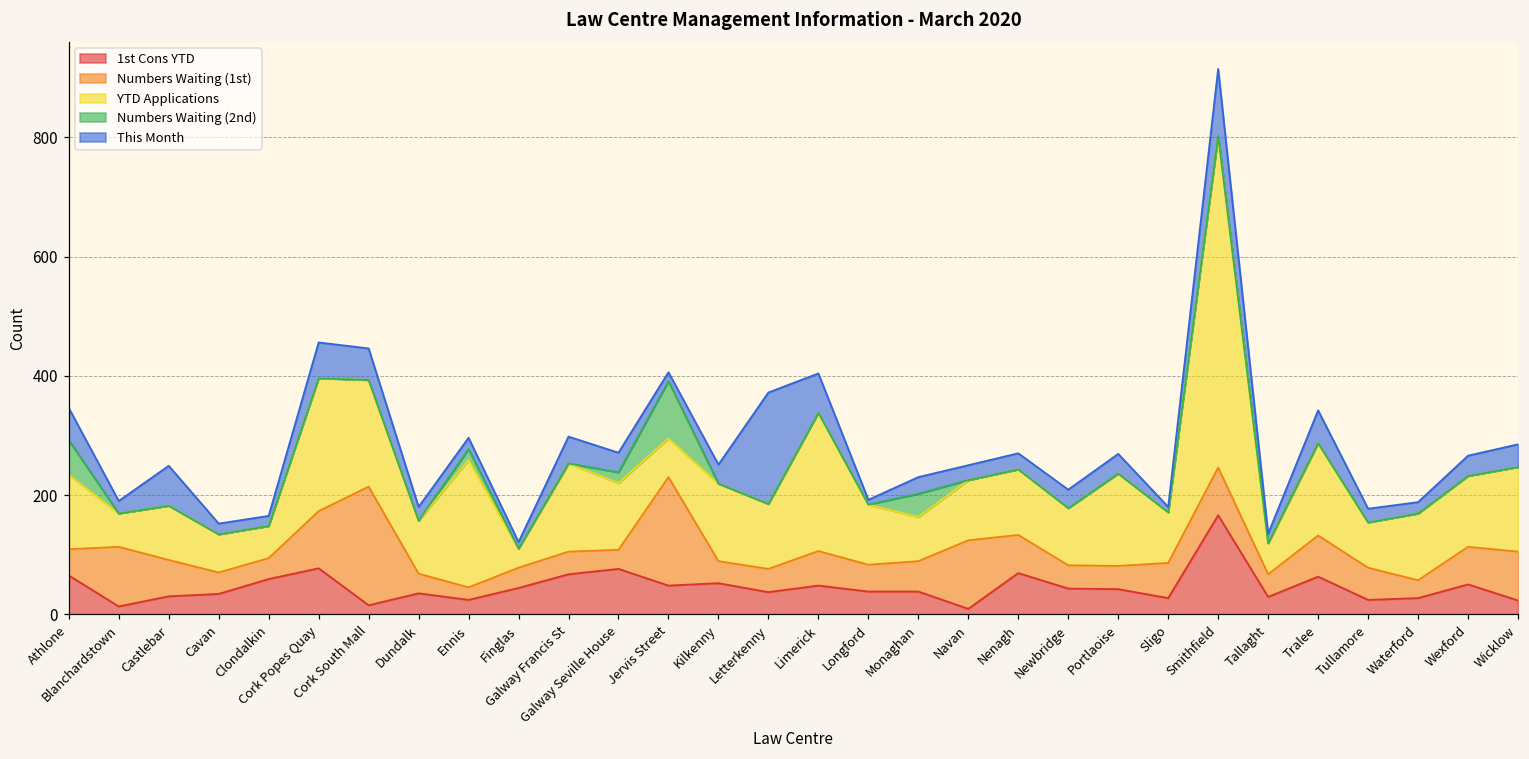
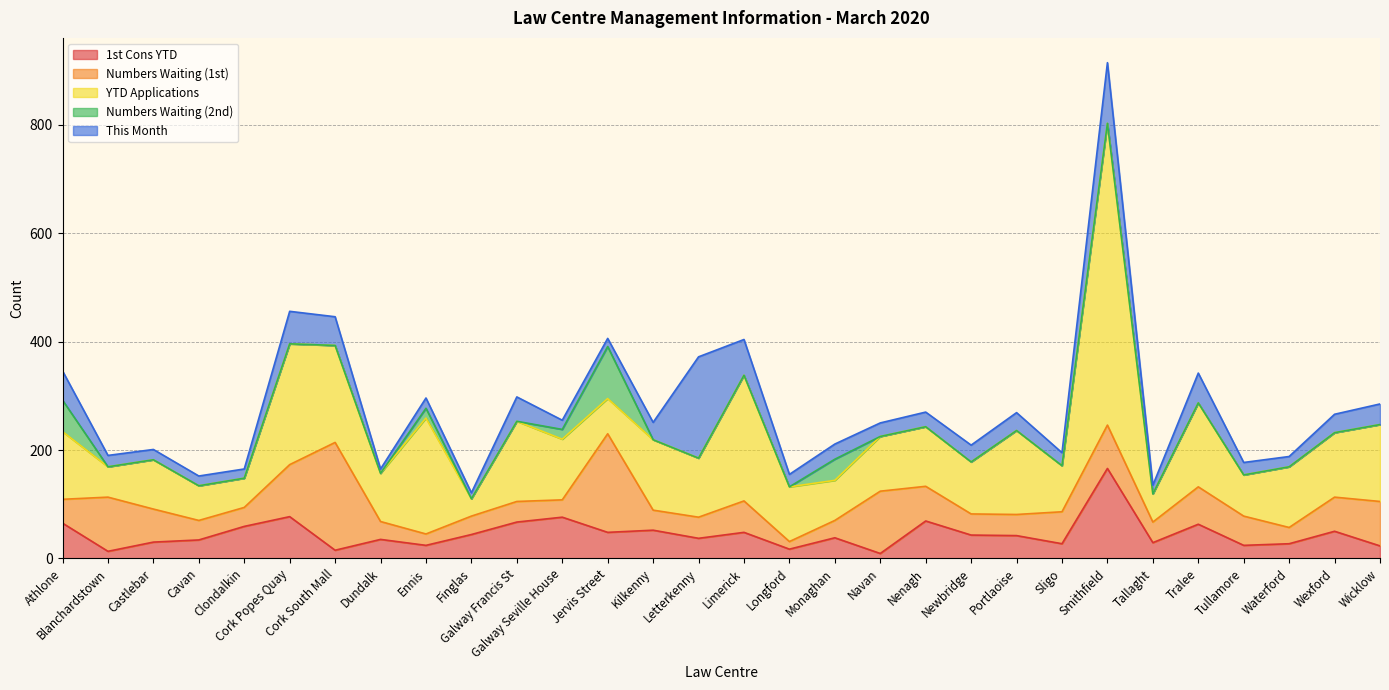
  {
    "1st Cons YTD": {
      "Athlone": 70,
      "Blanchardstown": 10,
      "Castlebar": 30,
      "Cavan": 30,
      "Clondalkin": 60,
      "Cork Popes Quay": 80,
      "Cork South Mall": 20,
      "Dundalk": 40,
      "Ennis": 20,
      "Finglas": 40,
      "Galway Francis St": 70,
      "Galway Seville House": 80,
      "Jervis Street": 50,
      "Kilkenny": 50,
      "Letterkenny": 40,
      "Limerick": 50,
-     "Longford": 40,
+     "Longford": 20,
      "Monaghan": 40,
      "Navan": 10,
      "Nenagh": 70,
      "Newbridge": 40,
      "Portlaoise": 40,
      "Sligo": 30,
      "Smithfield": 170,
      "Tallaght": 30,
      "Tralee": 60,
      "Tullamore": 20,
      "Waterford": 30,
      "Wexford": 50,
      "Wicklow": 20
    },
    "Numbers Waiting (1st)": {
      "Athlone": 40,
      "Blanchardstown": 100,
      "Castlebar": 60,
      "Cavan": 40,
      "Clondalkin": 40,
      "Cork Popes Quay": 100,
      "Cork South Mall": 200,
      "Dundalk": 30,
      "Ennis": 20,
      "Finglas": 30,
      "Galway Francis St": 40,
      "Galway Seville House": 30,
      "Jervis Street": 180,
      "Kilkenny": 40,
      "Letterkenny": 40,
      "Limerick": 60,
-     "Longford": 50,
-     "Monaghan": 50,
+     "Longford": 10,
+     "Monaghan": 30,
      "Navan": 120,
      "Nenagh": 60,
      "Newbridge": 40,
      "Portlaoise": 40,
      "Sligo": 60,
      "Smithfield": 80,
      "Tallaght": 40,
      "Tralee": 70,
      "Tullamore": 50,
      "Waterford": 30,
      "Wexford": 60,
      "Wicklow": 80
    },
    "YTD Applications": {
      "Athlone": 130,
      "Ennis": 210,
      "Galway Seville House": 110,
      "Jervis Street": 70,
      "Monaghan": 70
    },
    "Numbers Waiting (2nd)": {
      "Athlone": 60,
      "Ennis": 20,
      "Galway Seville House": 20,
      "Jervis Street": 100,
      "Monaghan": 40
    },
    "This Month": {
      "Athlone": 50,
      "Blanchardstown": 20,
-     "Castlebar": 70,
+     "Castlebar": 20,
      "Cavan": 20,
      "Clondalkin": 20,
      "Cork Popes Quay": 60,
      "Cork South Mall": 50,
-     "Dundalk": 20,
+     "Dundalk": 10,
      "Ennis": 20,
      "Finglas": 10,
      "Galway Francis St": 50,
-     "Galway Seville House": 30,
+     "Galway Seville House": 20,
      "Jervis Street": 20,
      "Kilkenny": 30,
      "Letterkenny": 190,
      "Limerick": 70,
-     "Longford": 10,
+     "Longford": 20,
      "Monaghan": 30,
      "Navan": 30,
      "Nenagh": 30,
      "Newbridge": 30,
      "Portlaoise": 30,
-     "Sligo": 10,
+     "Sligo": 20,
      "Smithfield": 110,
      "Tallaght": 20,
      "Tralee": 60,
      "Tullamore": 20,
      "Waterford": 20,
      "Wexford": 30,
      "Wicklow": 40
    }
  }
